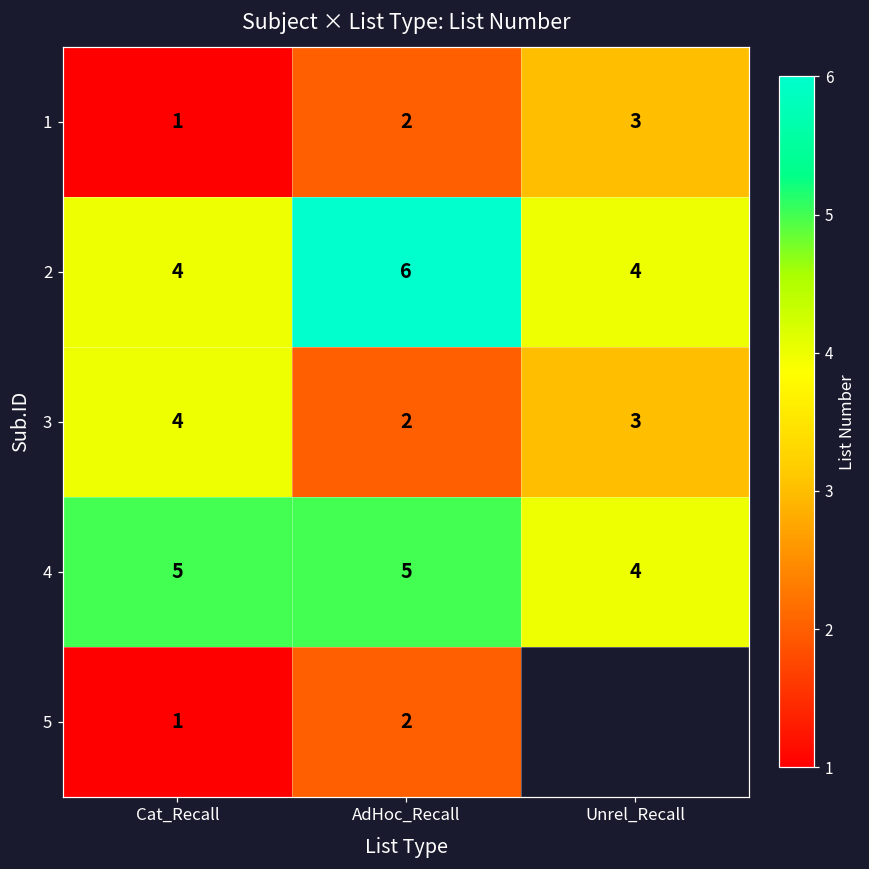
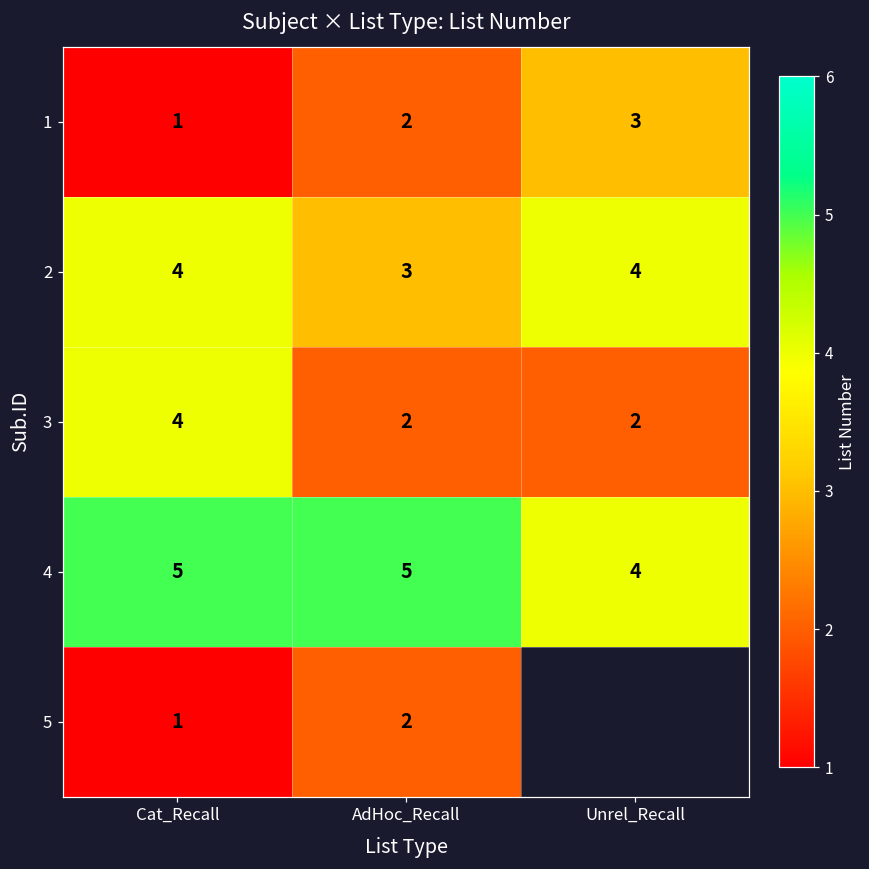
  {
    "1": {
      "Cat_Recall": 1,
      "AdHoc_Recall": 2,
      "Unrel_Recall": 3
    },
    "2": {
      "Cat_Recall": 4,
-     "AdHoc_Recall": 6,
+     "AdHoc_Recall": 3,
      "Unrel_Recall": 4
    },
    "3": {
      "Cat_Recall": 4,
      "AdHoc_Recall": 2,
-     "Unrel_Recall": 3
+     "Unrel_Recall": 2
    },
    "4": {
      "Cat_Recall": 5,
      "AdHoc_Recall": 5,
      "Unrel_Recall": 4
    },
    "5": {
      "Cat_Recall": 1,
      "AdHoc_Recall": 2
    }
  }
